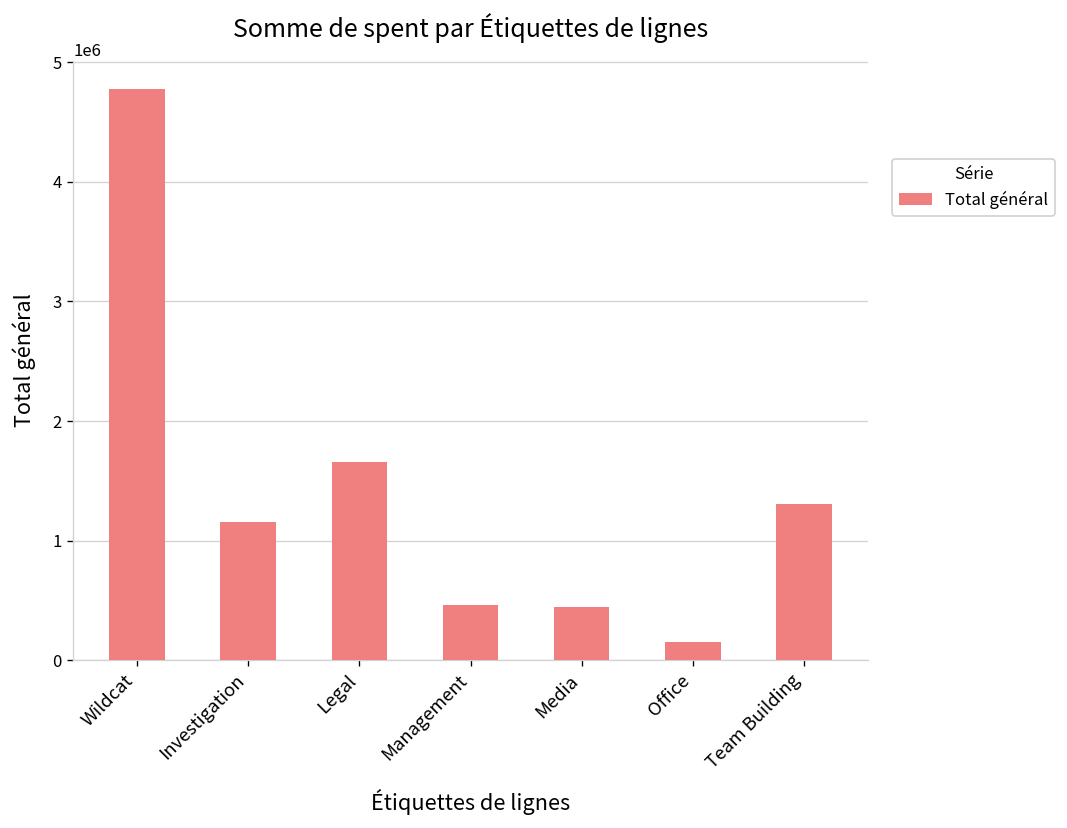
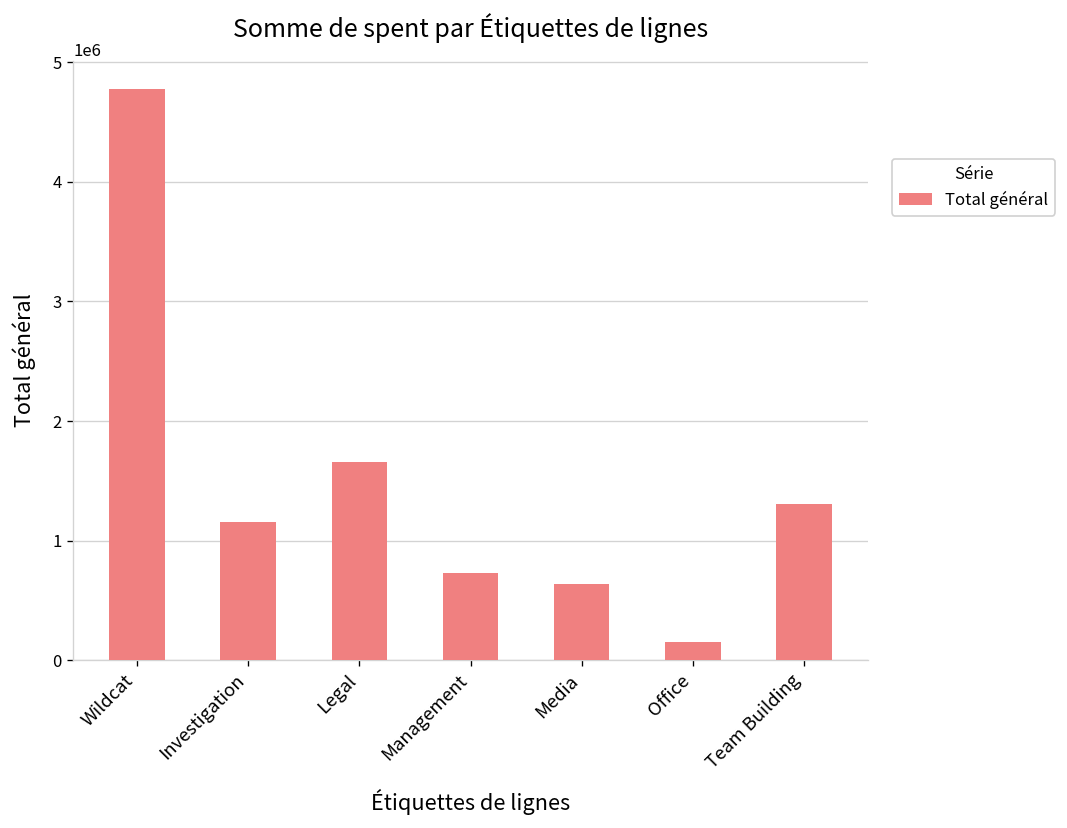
  {
    "Wildcat": 4800000,
    "Investigation": 1200000,
    "Legal": 1700000,
-   "Management": 500000,
-   "Media": 400000,
+   "Management": 700000,
+   "Media": 600000,
    "Office": 100000,
    "Team Building": 1300000
  }
